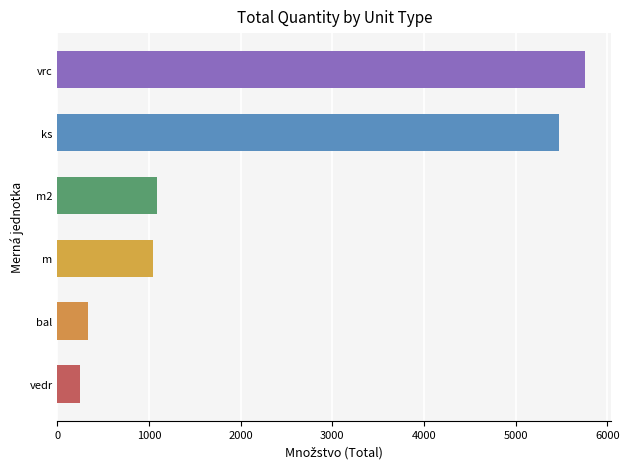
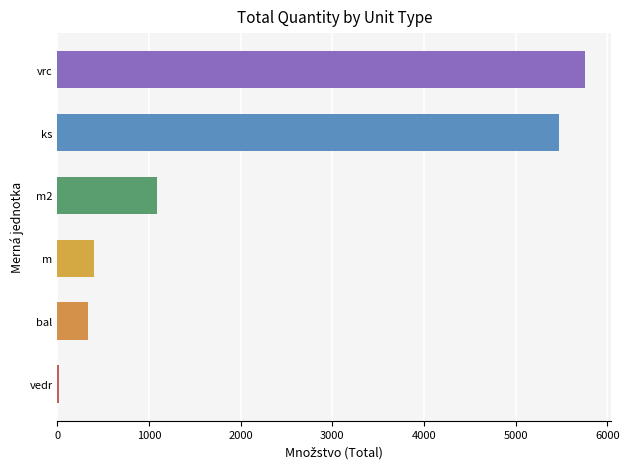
  {
    "vrc": 5800,
    "ks": 5500,
    "m2": 1100,
-   "m": 1000,
+   "m": 400,
    "bal": 300,
-   "vedr": 200
+   "vedr": 0
  }
